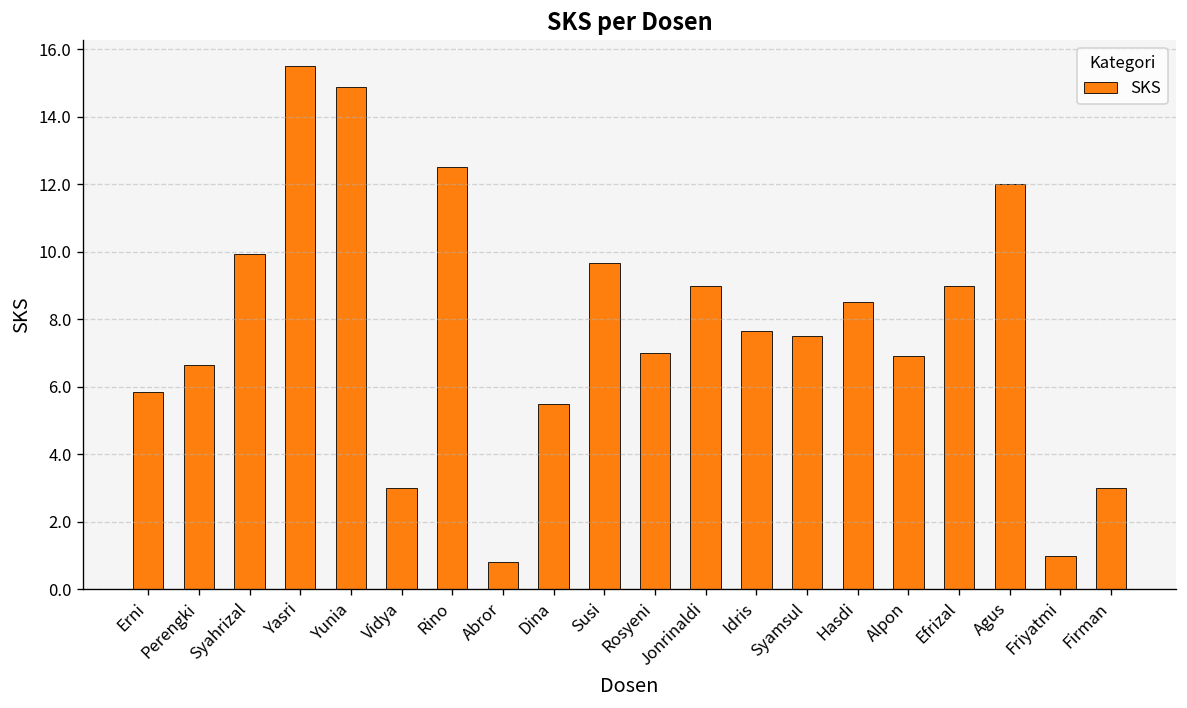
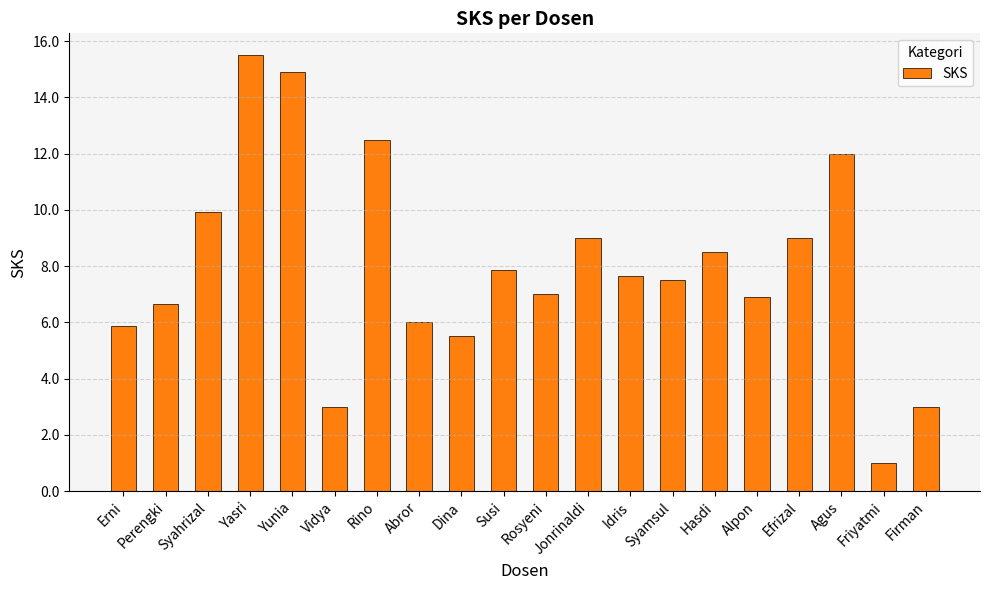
  {
    "Erni": 5.9,
    "Perengki": 6.7,
    "Syahrizal": 9.9,
    "Yasri": 15.5,
    "Yunia": 14.9,
    "Vidya": 3.0,
    "Rino": 12.5,
-   "Abror": 0.8,
+   "Abror": 6.0,
    "Dina": 5.5,
-   "Susi": 9.7,
+   "Susi": 7.9,
    "Rosyeni": 7.0,
    "Jonrinaldi": 9.0,
    "Idris": 7.7,
    "Syamsul": 7.5,
    "Hasdi": 8.5,
    "Alpon": 6.9,
    "Efrizal": 9.0,
    "Agus": 12.0,
    "Friyatmi": 1.0,
    "Firman": 3.0
  }
